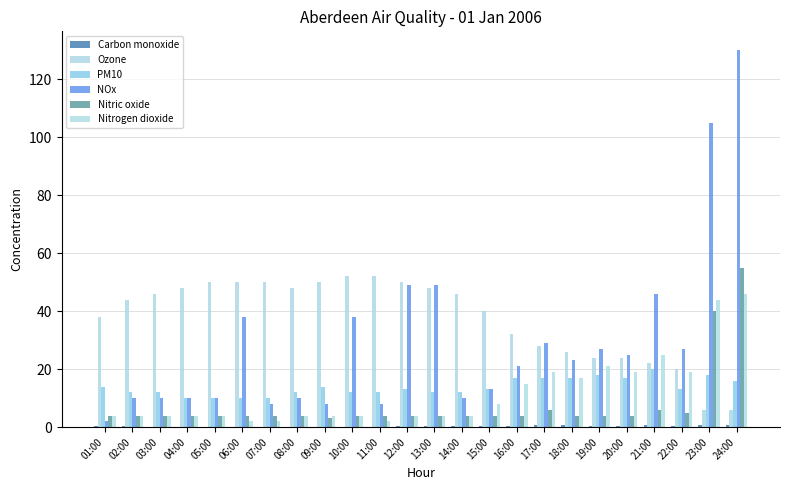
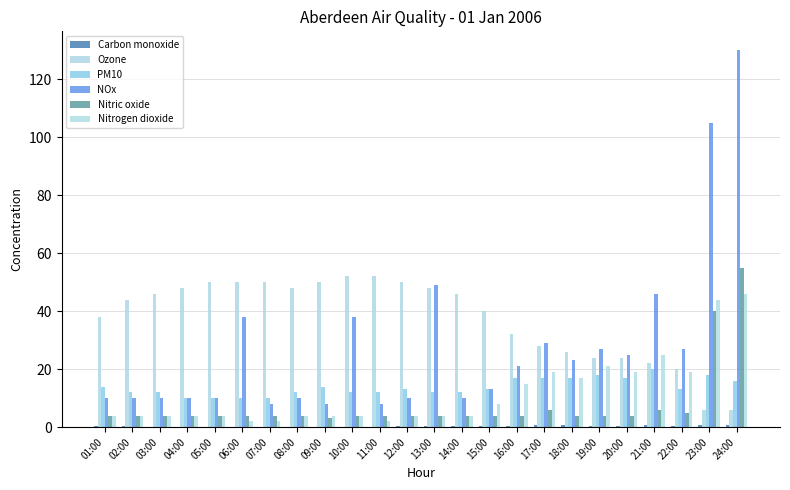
  {
    "NOx": {
-     "01:00": 2,
+     "01:00": 10,
      "02:00": 10,
      "03:00": 10,
      "04:00": 10,
      "05:00": 10,
      "06:00": 38,
      "07:00": 8,
      "08:00": 10,
      "09:00": 8,
      "10:00": 38,
      "11:00": 8,
-     "12:00": 49,
+     "12:00": 10,
      "13:00": 49,
      "14:00": 10,
      "15:00": 13,
      "16:00": 21,
      "17:00": 29,
      "18:00": 23,
      "19:00": 27,
      "20:00": 25,
      "21:00": 46,
      "22:00": 27,
      "23:00": 105,
      "24:00": 130
    }
  }
